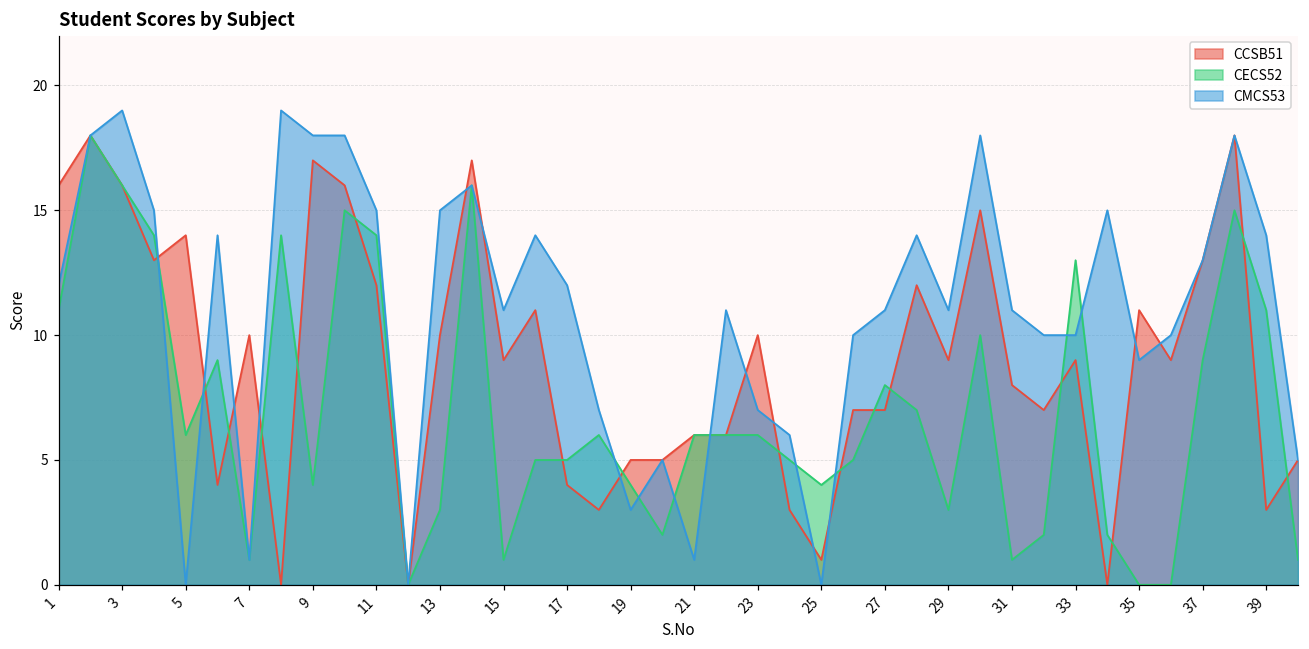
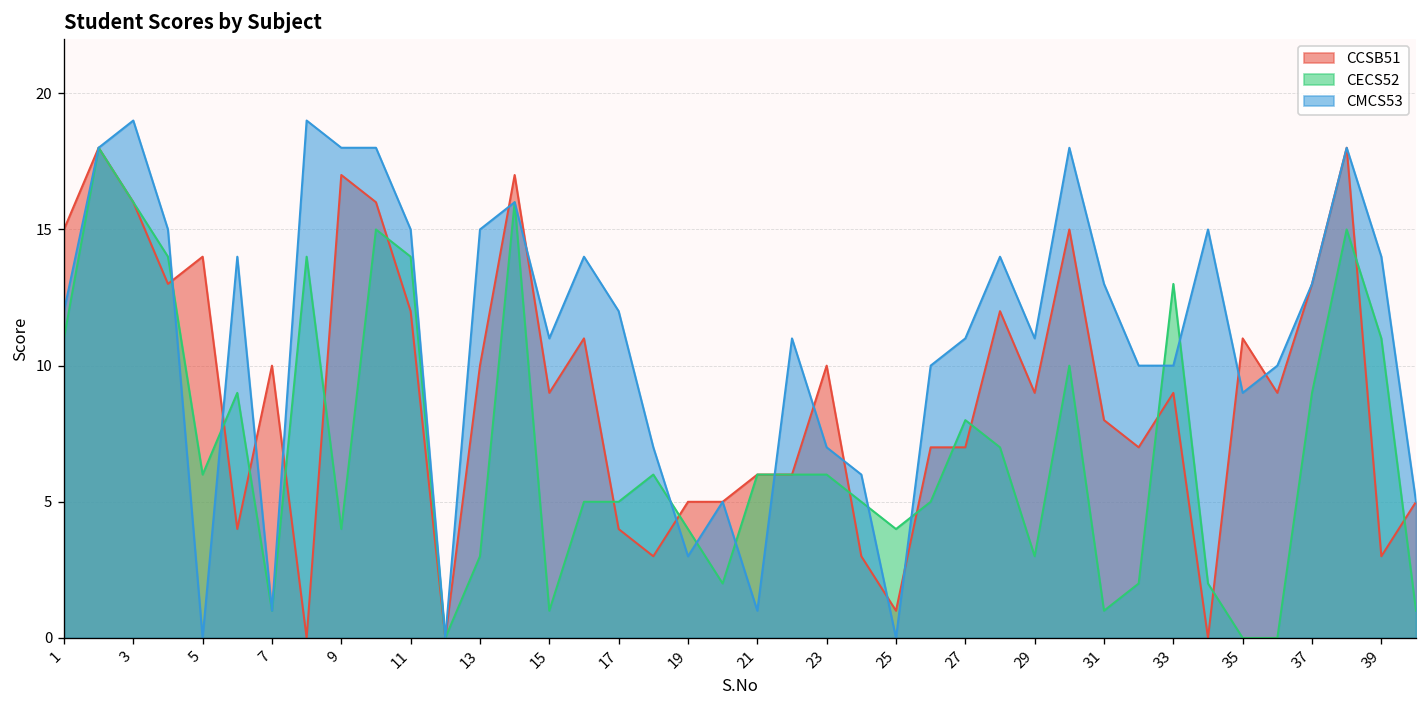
  {
    "CCSB51": {
-     "1": 16,
+     "1": 15,
      "5": 14,
      "7": 10,
      "9": 17,
      "11": 12,
      "13": 10,
      "15": 9,
      "17": 4,
      "19": 5,
      "23": 10,
      "25": 1,
      "27": 7,
      "29": 9,
      "31": 8,
      "33": 9,
      "35": 11,
      "39": 3
    },
    "CECS52": {
      "1": 11,
      "5": 6,
      "9": 4,
      "11": 14,
      "13": 3,
      "15": 1,
      "17": 5,
      "19": 4,
      "23": 6,
      "25": 4,
      "27": 8,
      "29": 3,
      "31": 1,
      "33": 13,
      "35": 0,
      "37": 9,
      "39": 11
    },
    "CMCS53": {
      "1": 12,
      "3": 19,
      "5": 0,
      "9": 18,
      "11": 15,
      "13": 15,
      "15": 11,
      "17": 12,
      "19": 3,
      "21": 1,
      "23": 7,
      "25": 0,
      "27": 11,
      "29": 11,
-     "31": 11,
+     "31": 13,
      "33": 10,
      "35": 9,
      "39": 14
    }
  }
